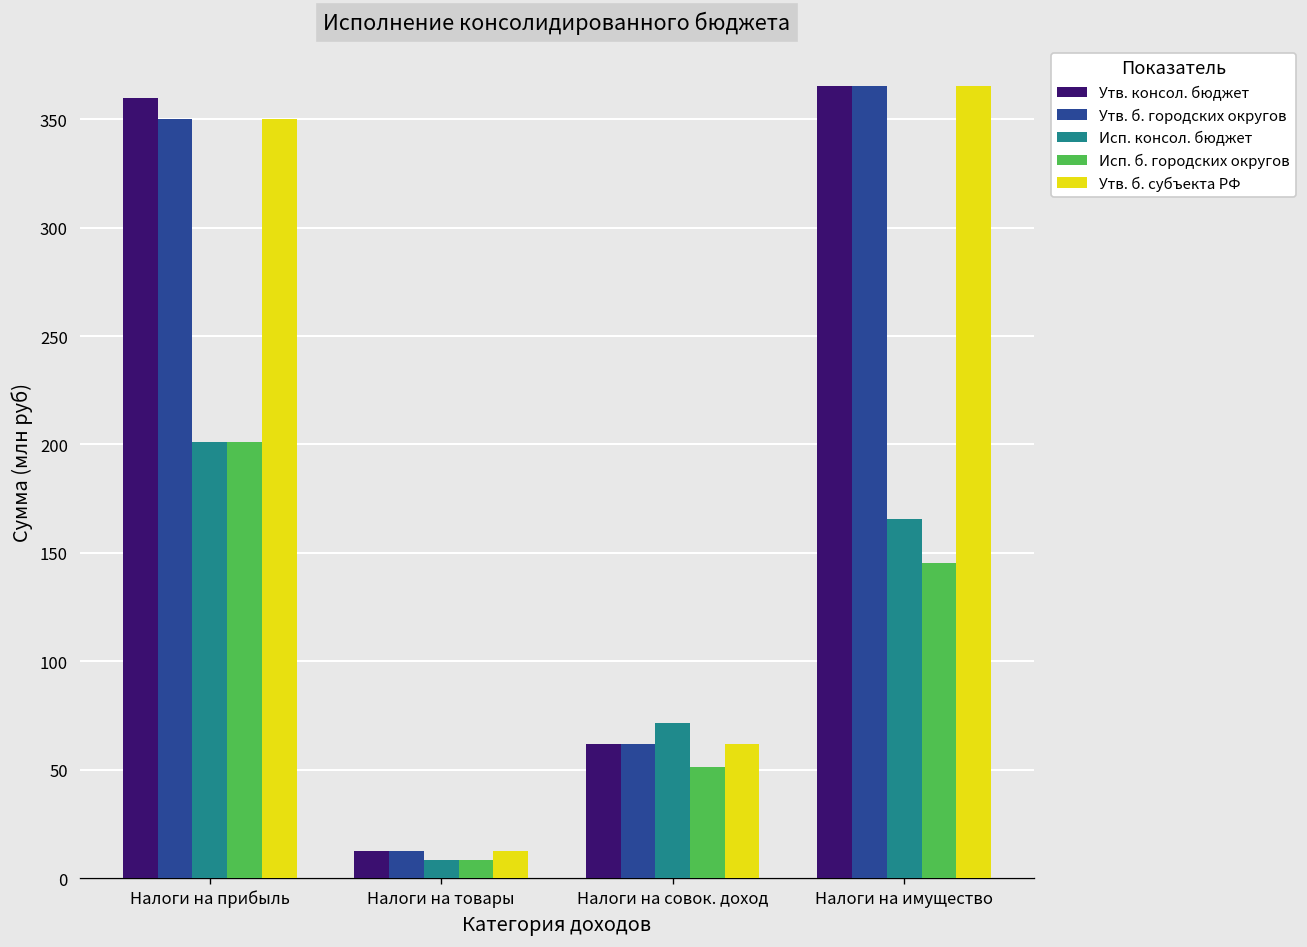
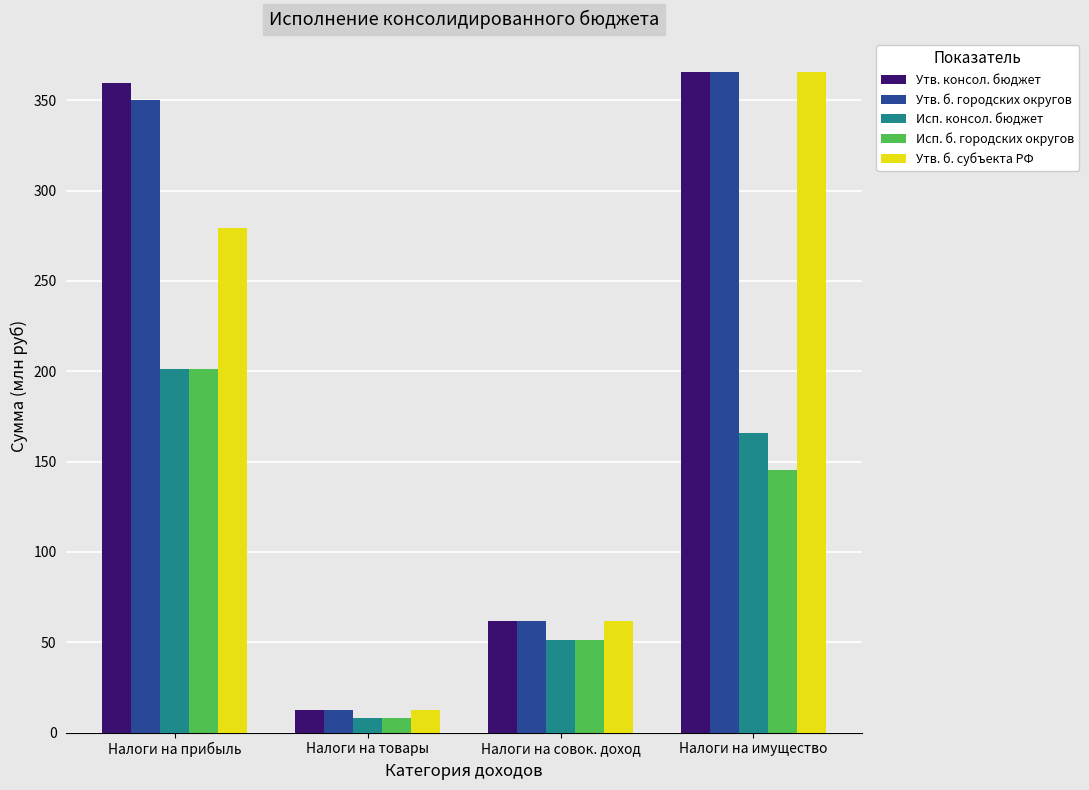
  {
    "Утв. консол. бюджет": {
      "Налоги на прибыль": 360,
      "Налоги на товары": 13,
      "Налоги на совок. доход": 62,
      "Налоги на имущество": 366
    },
    "Утв. б. городских округов": {
      "Налоги на прибыль": 350,
      "Налоги на товары": 13,
      "Налоги на совок. доход": 62,
      "Налоги на имущество": 366
    },
    "Исп. консол. бюджет": {
      "Налоги на прибыль": 201,
      "Налоги на товары": 8,
-     "Налоги на совок. доход": 71,
+     "Налоги на совок. доход": 51,
      "Налоги на имущество": 166
    },
    "Исп. б. городских округов": {
      "Налоги на прибыль": 201,
      "Налоги на товары": 8,
      "Налоги на совок. доход": 51,
      "Налоги на имущество": 146
    },
    "Утв. б. субъекта РФ": {
-     "Налоги на прибыль": 350,
+     "Налоги на прибыль": 279,
      "Налоги на товары": 13,
      "Налоги на совок. доход": 62,
      "Налоги на имущество": 366
    }
  }
